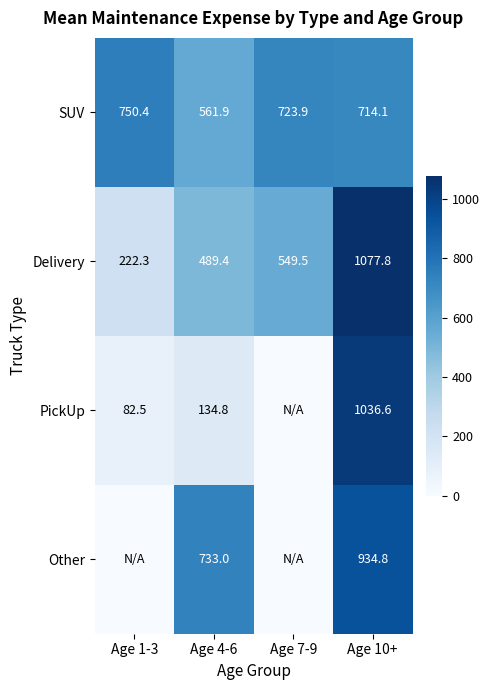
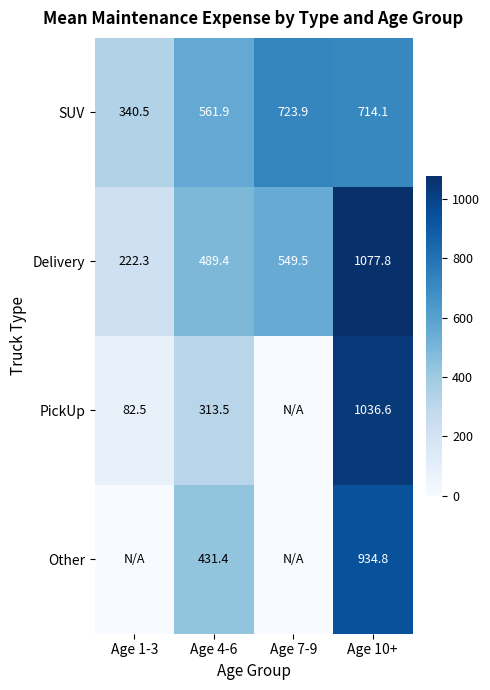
  {
    "SUV": {
-     "Age 1-3": 750.4,
+     "Age 1-3": 340.5,
      "Age 4-6": 561.9,
      "Age 7-9": 723.9,
      "Age 10+": 714.1
    },
    "Delivery": {
      "Age 1-3": 222.3,
      "Age 4-6": 489.4,
      "Age 7-9": 549.5,
      "Age 10+": 1077.8
    },
    "PickUp": {
      "Age 1-3": 82.5,
-     "Age 4-6": 134.8,
+     "Age 4-6": 313.5,
      "Age 10+": 1036.6
    },
    "Other": {
-     "Age 4-6": 733.0,
+     "Age 4-6": 431.4,
      "Age 10+": 934.8
    }
  }
